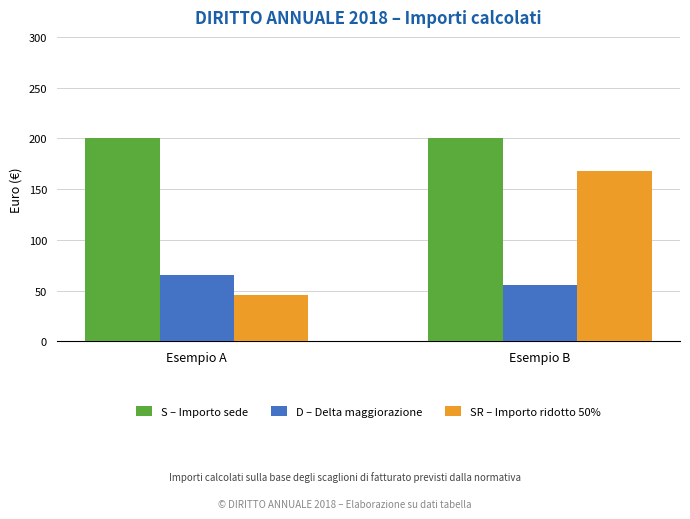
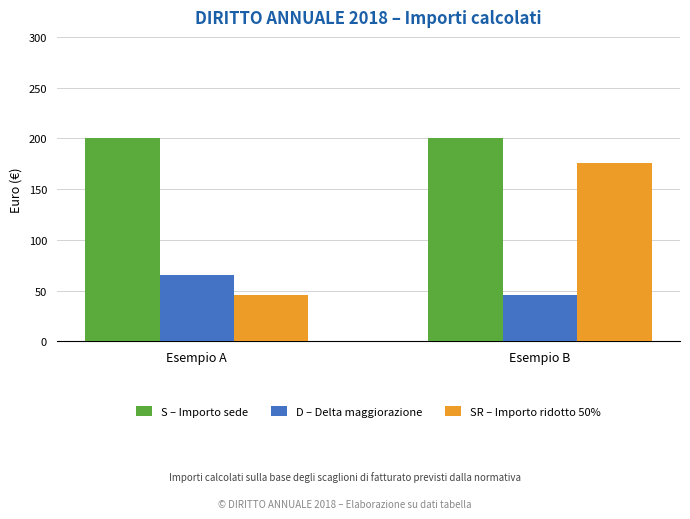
  {
    "S – Importo sede": {
      "Esempio A": 200,
      "Esempio B": 200
    },
    "D – Delta maggiorazione": {
      "Esempio A": 65,
-     "Esempio B": 56
+     "Esempio B": 46
    },
    "SR – Importo ridotto 50%": {
      "Esempio A": 46,
-     "Esempio B": 168
+     "Esempio B": 176
    }
  }
